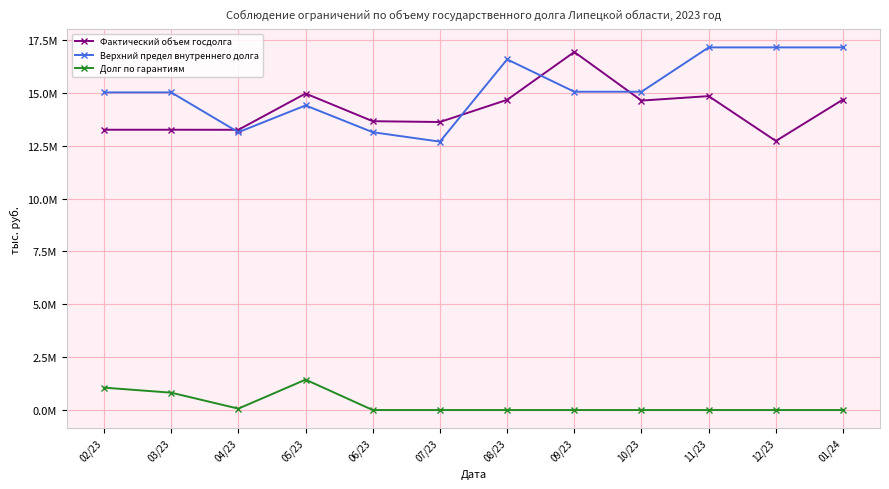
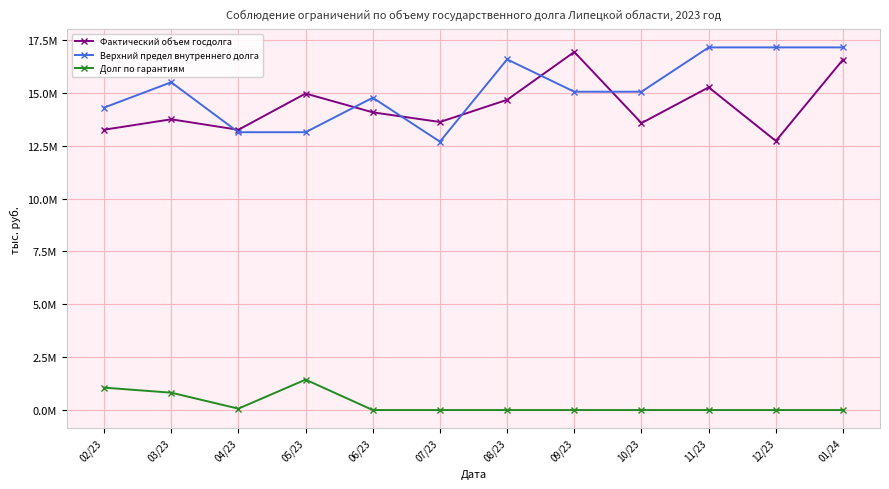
  {
    "Фактический объем госдолга": {
      "02/23": 13300000,
-     "03/23": 13300000,
+     "03/23": 13700000,
      "05/23": 15000000,
-     "06/23": 13700000,
+     "06/23": 14100000,
      "07/23": 13600000,
      "08/23": 14700000,
      "09/23": 16900000,
-     "10/23": 14600000,
-     "11/23": 14800000,
+     "10/23": 13600000,
+     "11/23": 15300000,
      "12/23": 12700000,
-     "01/24": 14700000
+     "01/24": 16600000
    },
    "Верхний предел внутреннего долга": {
-     "02/23": 15000000,
-     "03/23": 15000000,
-     "05/23": 14400000,
-     "06/23": 13100000,
+     "02/23": 14300000,
+     "03/23": 15500000,
+     "05/23": 13100000,
+     "06/23": 14800000,
      "07/23": 12700000,
      "08/23": 16600000,
      "09/23": 15100000,
      "10/23": 15100000,
      "11/23": 17100000,
      "12/23": 17100000,
      "01/24": 17100000
    },
    "Долг по гарантиям": {
      "02/23": 1100000,
      "03/23": 800000,
      "04/23": 100000,
      "05/23": 1400000,
      "06/23": 0,
      "07/23": 0,
      "08/23": 0,
      "09/23": 0,
      "10/23": 0,
      "11/23": 0,
      "12/23": 0,
      "01/24": 0
    }
  }
